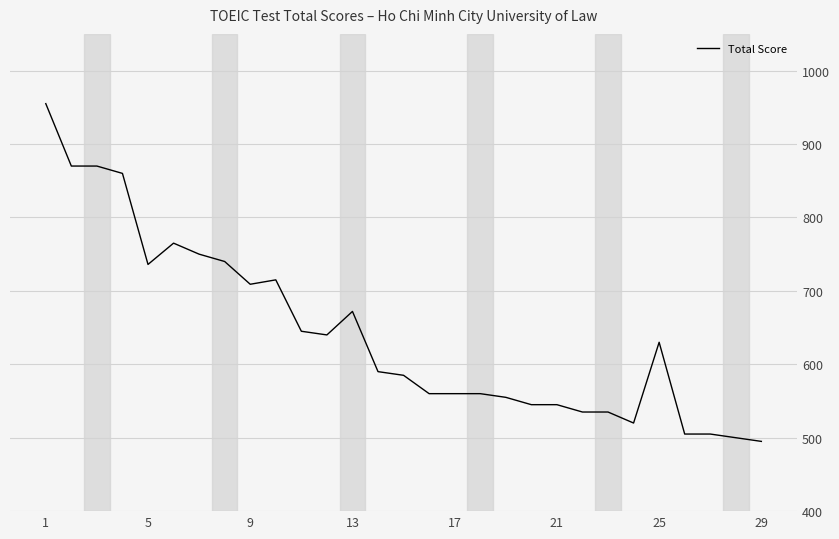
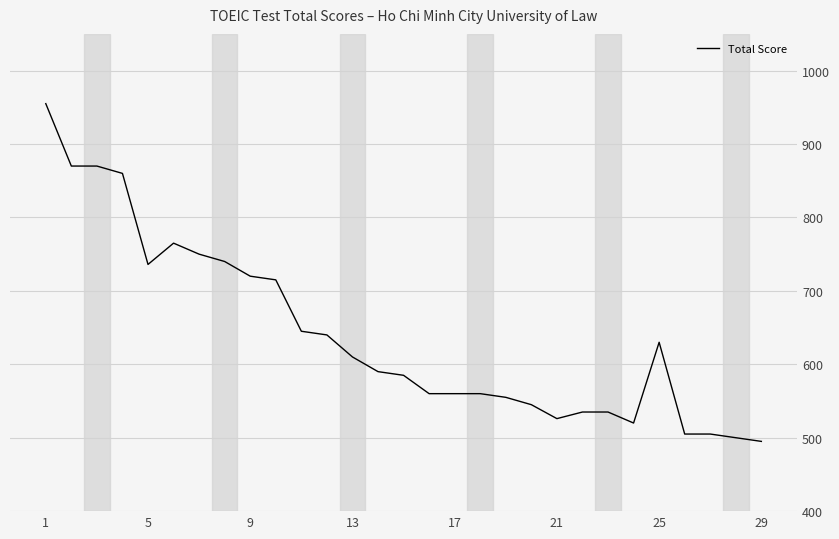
  {
    "1": 960,
    "5": 740,
-   "9": 710,
-   "13": 670,
+   "9": 720,
+   "13": 610,
    "17": 560,
-   "21": 550,
+   "21": 530,
    "25": 630,
    "29": 500
  }
